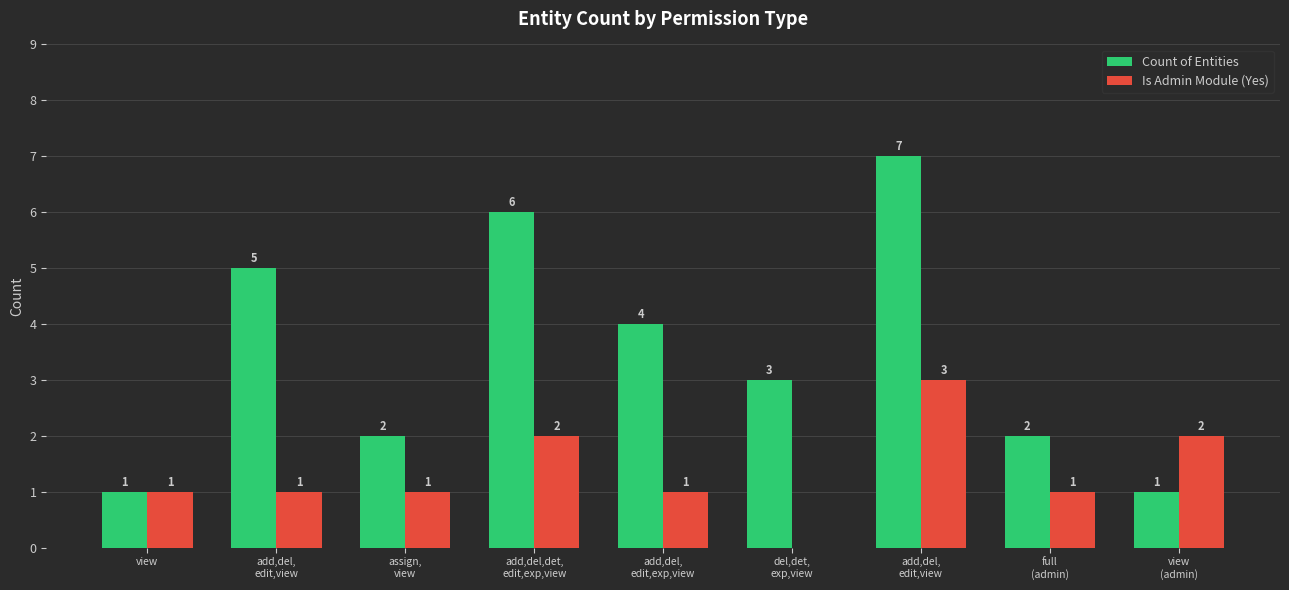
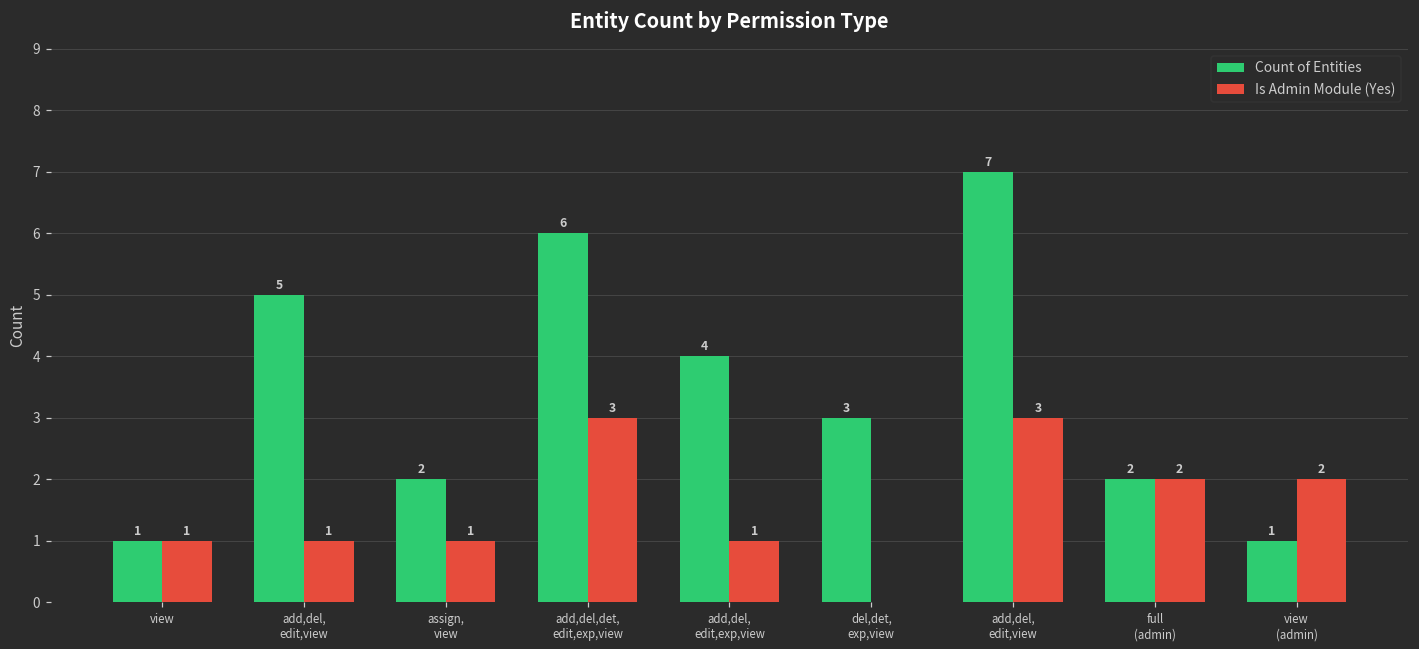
  {
    "Count of Entities": {
      "view": 1,
      "assign, view": 2,
      "add,del,det, edit,exp,view": 6,
      "add,del, edit,exp,view": 4,
      "del,det, exp,view": 3,
      "full (admin)": 2,
      "view (admin)": 1
    },
    "Is Admin Module (Yes)": {
      "view": 1,
      "assign, view": 1,
-     "add,del,det, edit,exp,view": 2,
+     "add,del,det, edit,exp,view": 3,
      "add,del, edit,exp,view": 1,
-     "full (admin)": 1,
+     "full (admin)": 2,
      "view (admin)": 2
    }
  }
